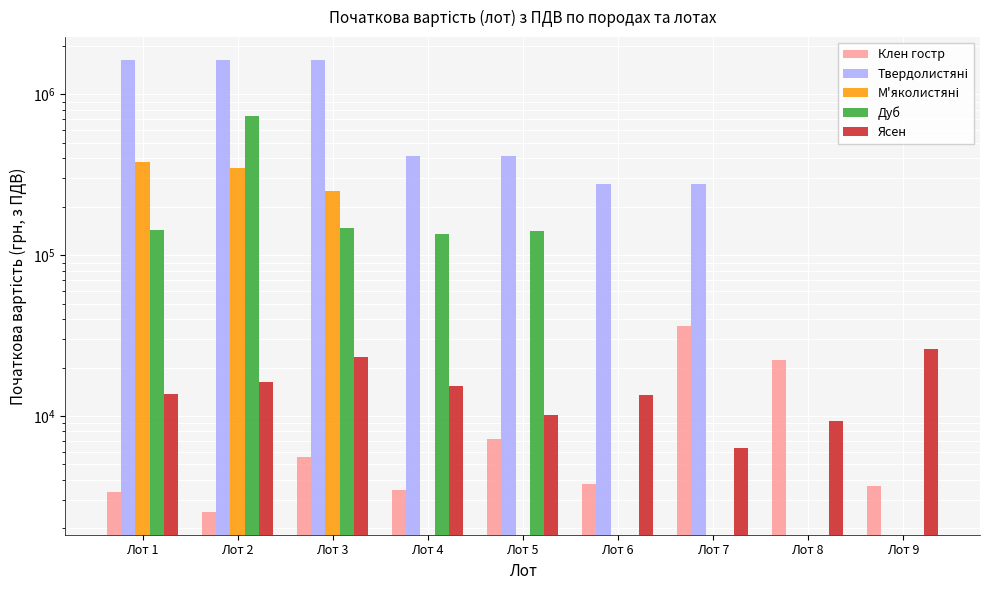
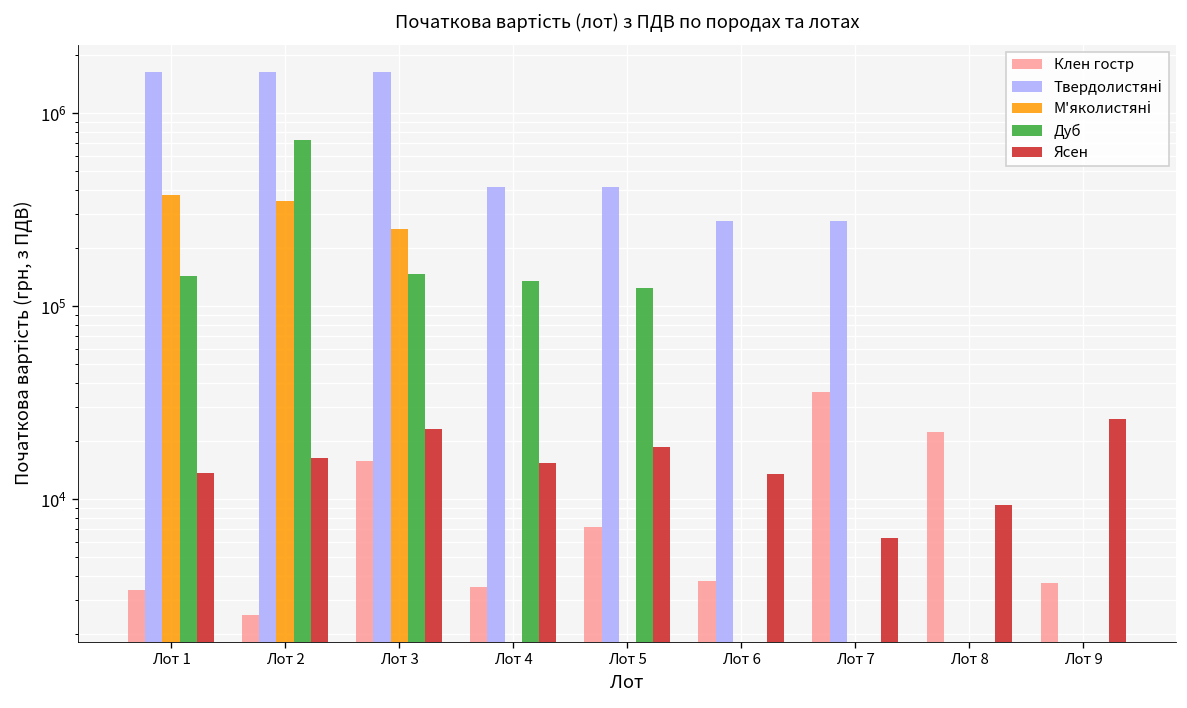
  {
    "Клен гостр": {
      "Лот 1": 3400,
      "Лот 2": 2500,
-     "Лот 3": 5500,
+     "Лот 3": 16000,
      "Лот 4": 3500,
      "Лот 5": 7000,
      "Лот 6": 3800,
      "Лот 7": 36000,
      "Лот 8": 22000,
      "Лот 9": 3700
    },
    "Твердолистяні": {
      "Лот 1": 1600000,
      "Лот 2": 1600000,
      "Лот 3": 1600000,
      "Лот 4": 410000,
      "Лот 5": 410000,
      "Лот 6": 280000,
      "Лот 7": 280000
    },
    "М'яколистяні": {
      "Лот 1": 380000,
      "Лот 2": 350000,
      "Лот 3": 250000
    },
    "Дуб": {
      "Лот 1": 140000,
      "Лот 2": 700000,
      "Лот 3": 150000,
      "Лот 4": 140000,
-     "Лот 5": 140000
+     "Лот 5": 120000
    },
    "Ясен": {
      "Лот 1": 14000,
      "Лот 2": 16000,
      "Лот 3": 23000,
      "Лот 4": 15000,
-     "Лот 5": 10000,
+     "Лот 5": 19000,
      "Лот 6": 14000,
      "Лот 7": 6300,
      "Лот 8": 9000,
      "Лот 9": 26000
    }
  }
